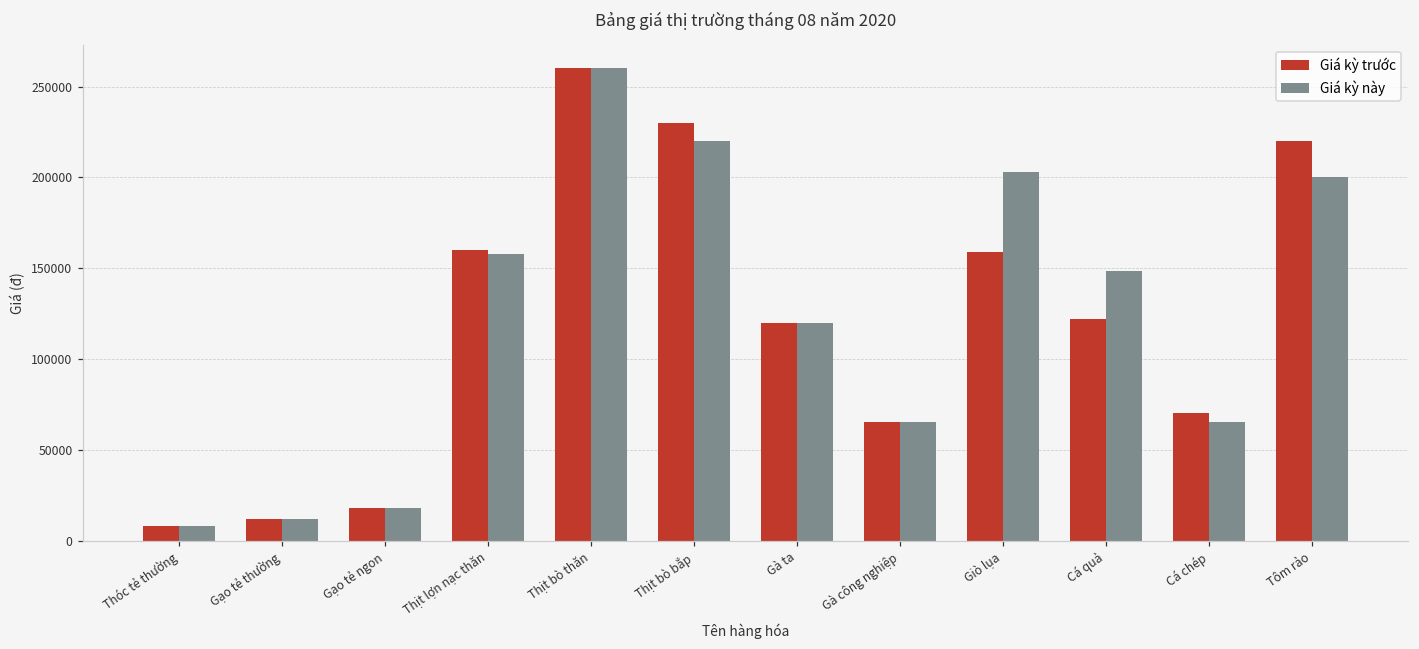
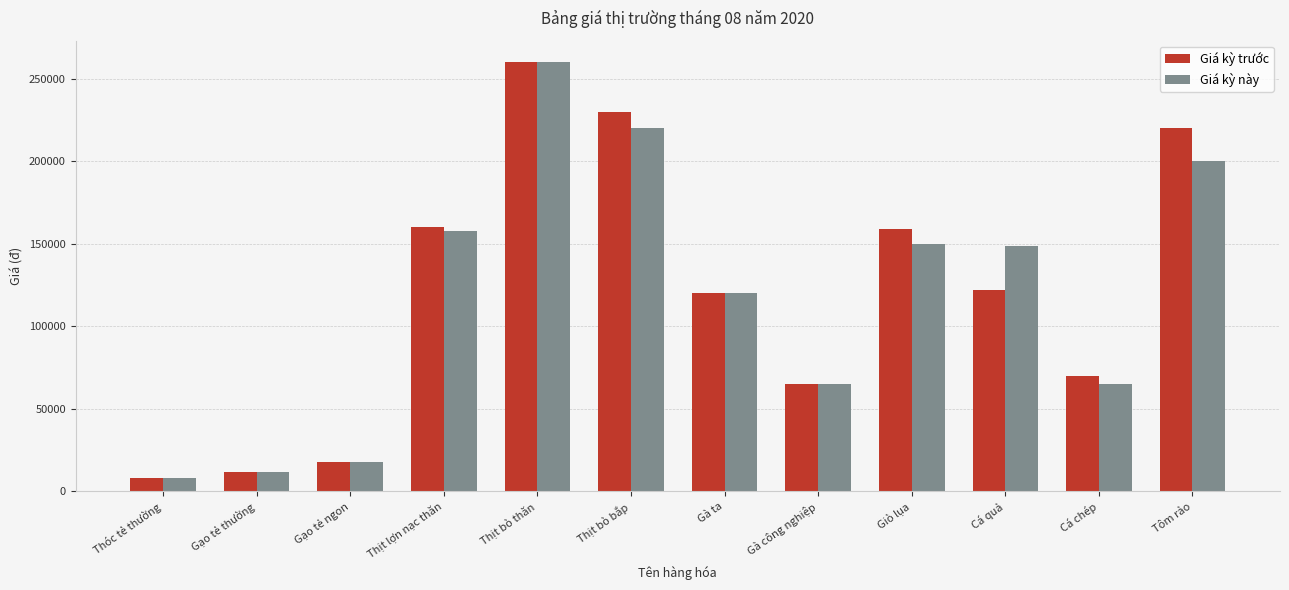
  {
    "Giá kỳ trước": {
      "Thóc tẻ thường": 8000,
      "Gạo tẻ thường": 12000,
      "Gạo tẻ ngon": 18000,
      "Thịt lợn nạc thăn": 160000,
      "Thịt bò thăn": 260000,
      "Thịt bò bắp": 230000,
      "Gà ta": 120000,
      "Gà công nghiệp": 65000,
      "Giò lụa": 159000,
      "Cá quả": 122000,
      "Cá chép": 70000,
      "Tôm rảo": 220000
    },
    "Giá kỳ này": {
      "Thóc tẻ thường": 8000,
      "Gạo tẻ thường": 12000,
      "Gạo tẻ ngon": 18000,
      "Thịt lợn nạc thăn": 158000,
      "Thịt bò thăn": 260000,
      "Thịt bò bắp": 220000,
      "Gà ta": 120000,
      "Gà công nghiệp": 65000,
-     "Giò lụa": 203000,
+     "Giò lụa": 150000,
      "Cá quả": 148000,
      "Cá chép": 65000,
      "Tôm rảo": 200000
    }
  }
